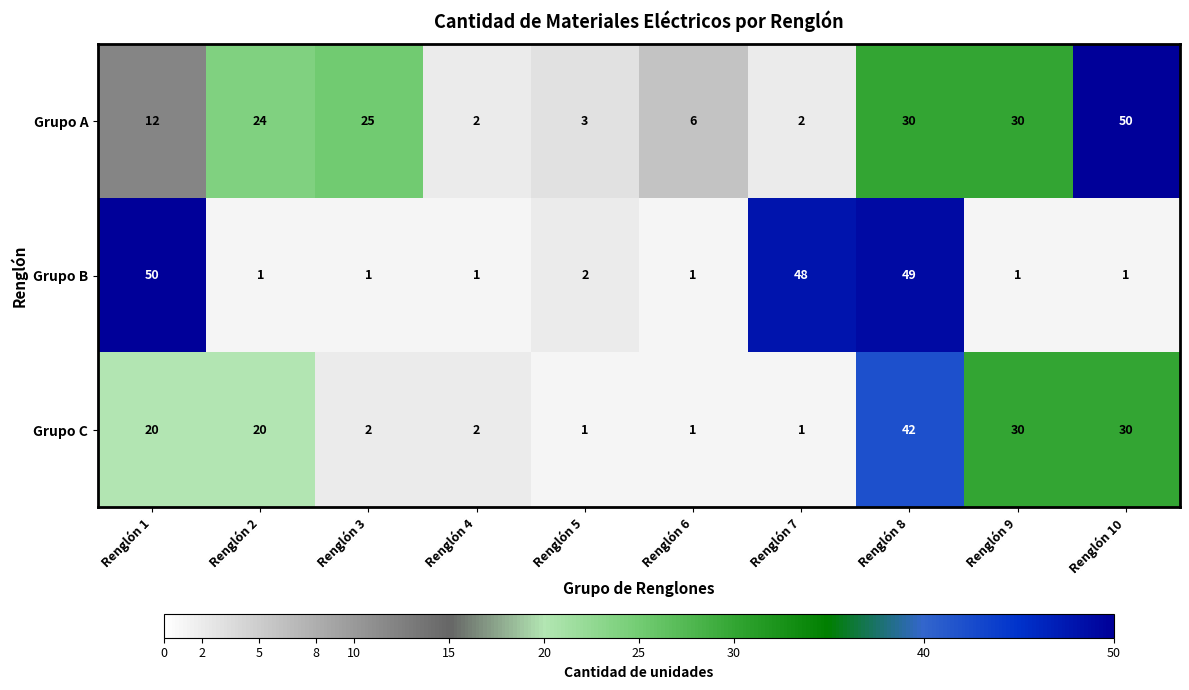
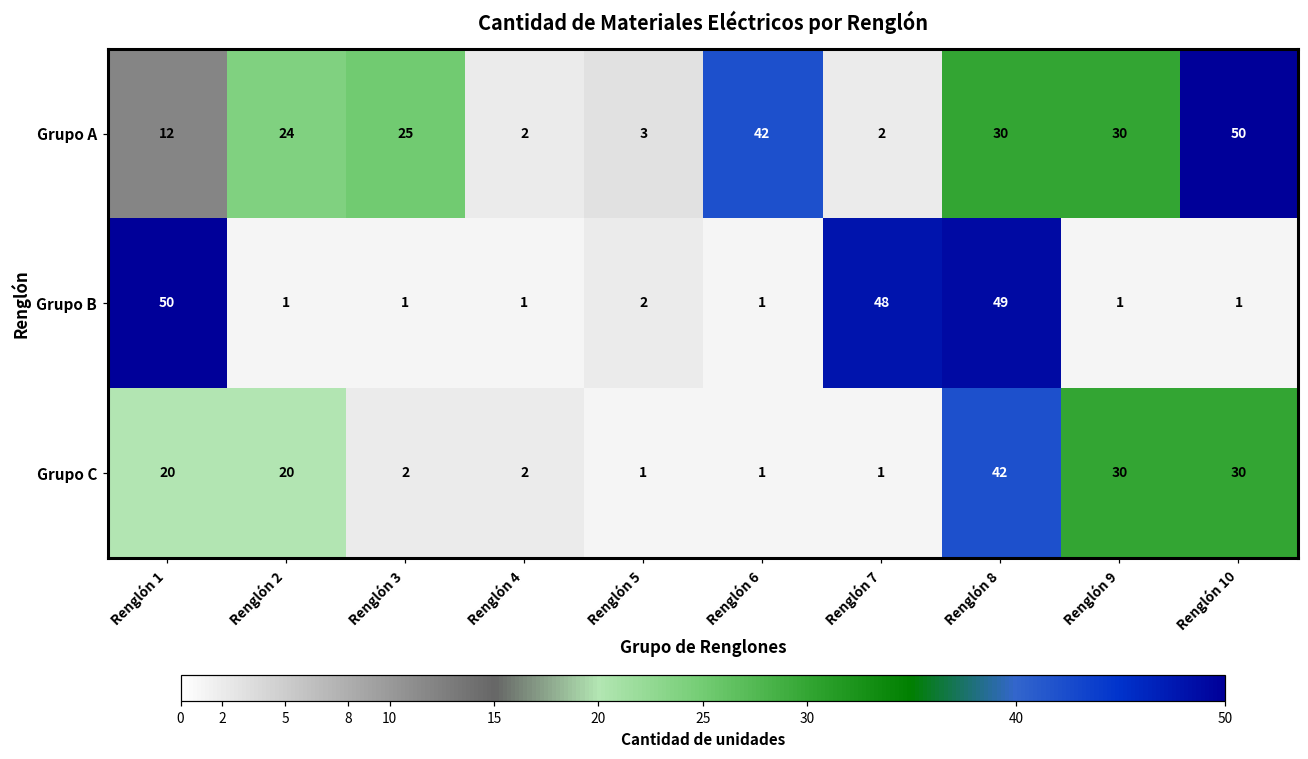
  {
    "Grupo A": {
      "Renglón 1": 12,
      "Renglón 2": 24,
      "Renglón 3": 25,
      "Renglón 4": 2,
      "Renglón 5": 3,
-     "Renglón 6": 6,
+     "Renglón 6": 42,
      "Renglón 7": 2,
      "Renglón 8": 30,
      "Renglón 9": 30,
      "Renglón 10": 50
    },
    "Grupo B": {
      "Renglón 1": 50,
      "Renglón 2": 1,
      "Renglón 3": 1,
      "Renglón 4": 1,
      "Renglón 5": 2,
      "Renglón 6": 1,
      "Renglón 7": 48,
      "Renglón 8": 49,
      "Renglón 9": 1,
      "Renglón 10": 1
    },
    "Grupo C": {
      "Renglón 1": 20,
      "Renglón 2": 20,
      "Renglón 3": 2,
      "Renglón 4": 2,
      "Renglón 5": 1,
      "Renglón 6": 1,
      "Renglón 7": 1,
      "Renglón 8": 42,
      "Renglón 9": 30,
      "Renglón 10": 30
    }
  }
